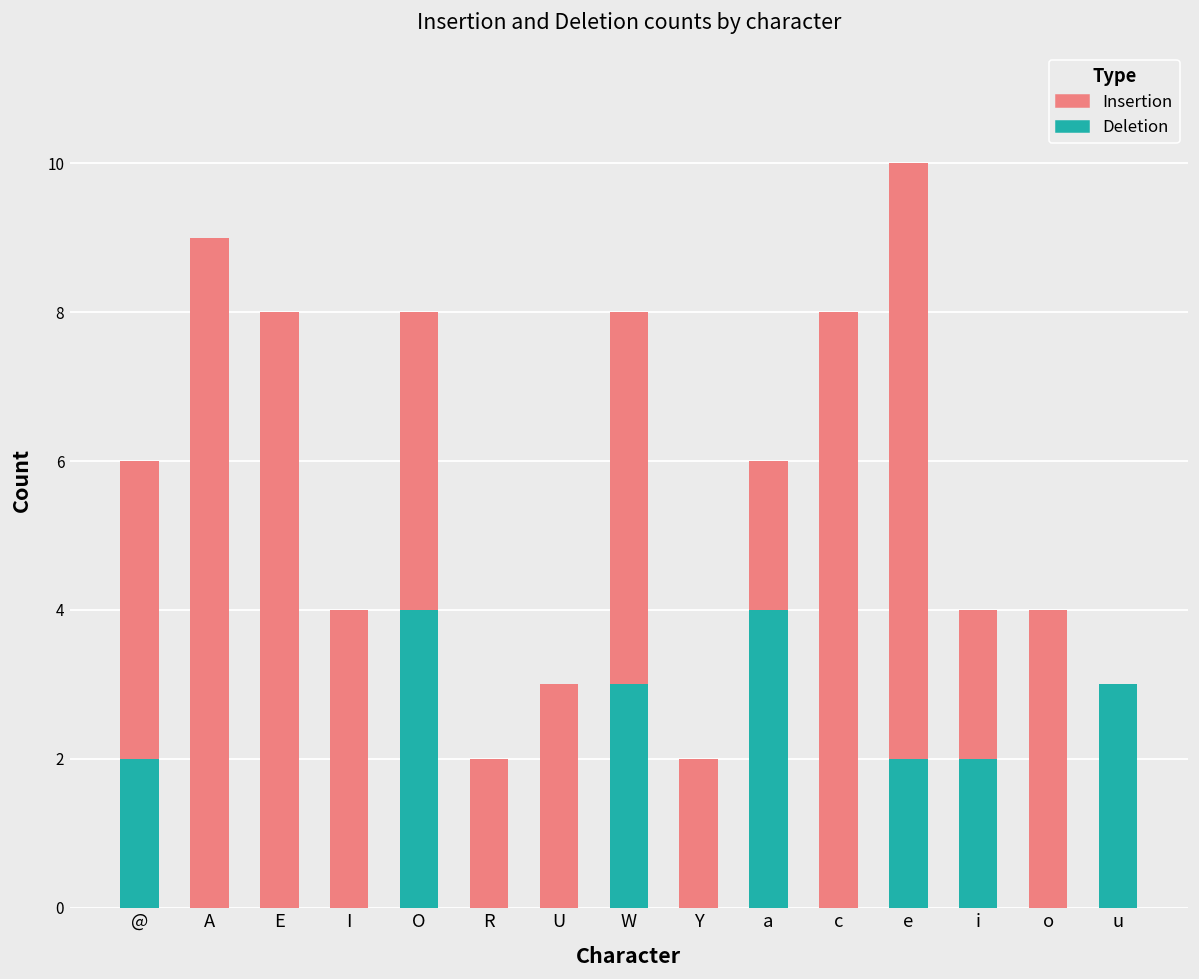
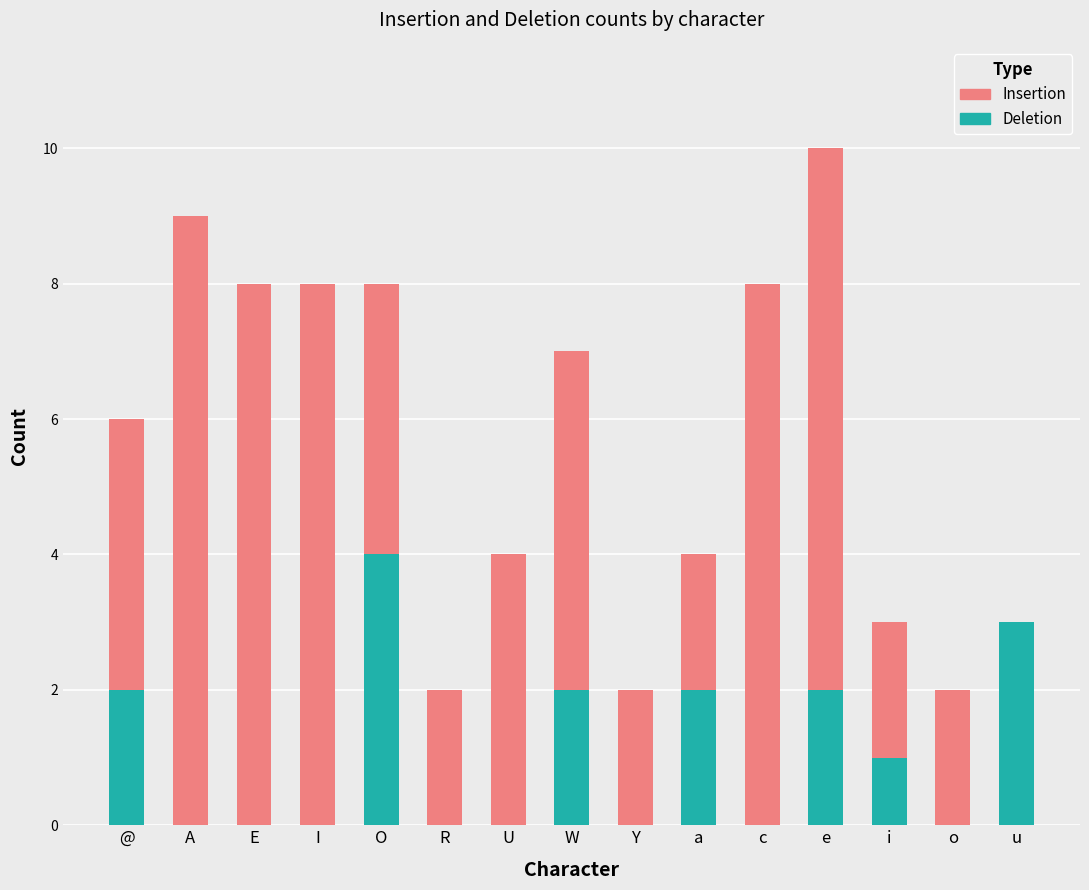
  {
    "Deletion": {
      "@": 2,
      "A": 0,
      "E": 0,
      "I": 0,
      "O": 4,
      "R": 0,
      "U": 0,
-     "W": 3,
+     "W": 2,
      "Y": 0,
-     "a": 4,
+     "a": 2,
      "c": 0,
      "e": 2,
-     "i": 2,
+     "i": 1,
      "o": 0,
      "u": 3
    },
    "Insertion": {
      "@": 4,
      "A": 9,
      "E": 8,
-     "I": 4,
+     "I": 8,
      "O": 4,
      "R": 2,
-     "U": 3,
+     "U": 4,
      "W": 5,
      "Y": 2,
      "a": 2,
      "c": 8,
      "e": 8,
      "i": 2,
-     "o": 4,
+     "o": 2,
      "u": 0
    }
  }
